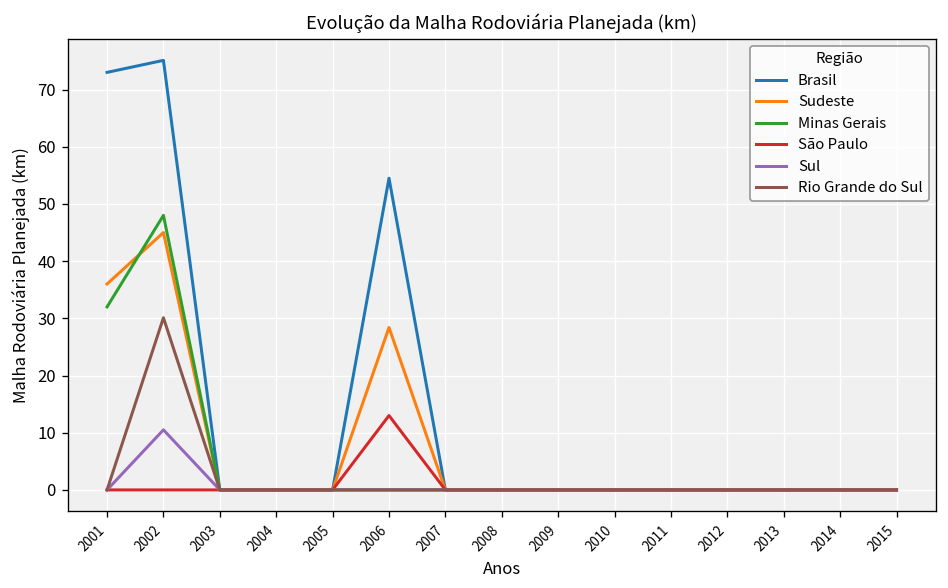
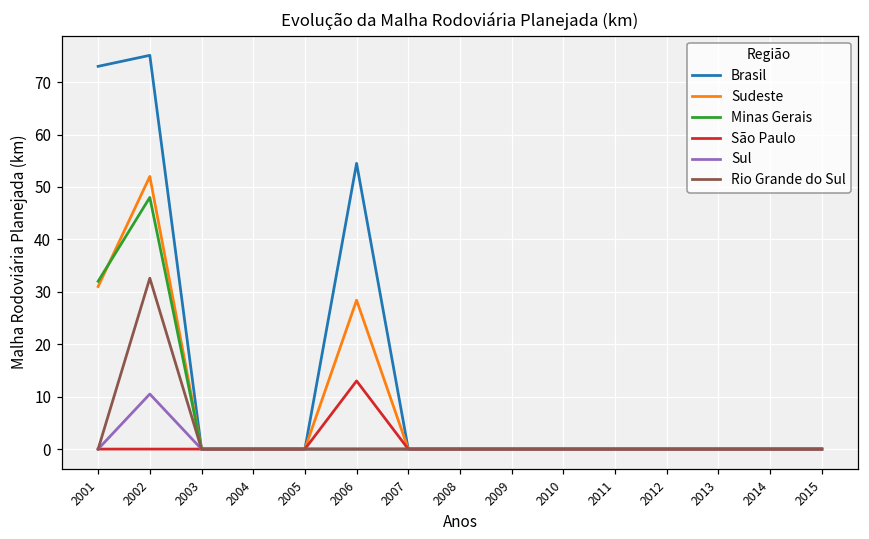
  {
    "Brasil": {
      "2001": 73,
      "2002": 75,
      "2006": 55
    },
    "Sudeste": {
-     "2001": 36,
-     "2002": 45,
+     "2001": 31,
+     "2002": 52,
      "2006": 28
    },
    "Minas Gerais": {
      "2001": 32,
      "2002": 48
    },
    "São Paulo": {
      "2002": 0,
      "2006": 13
    },
    "Sul": {
      "2002": 11
    },
    "Rio Grande do Sul": {
-     "2002": 30
+     "2002": 33
    }
  }
